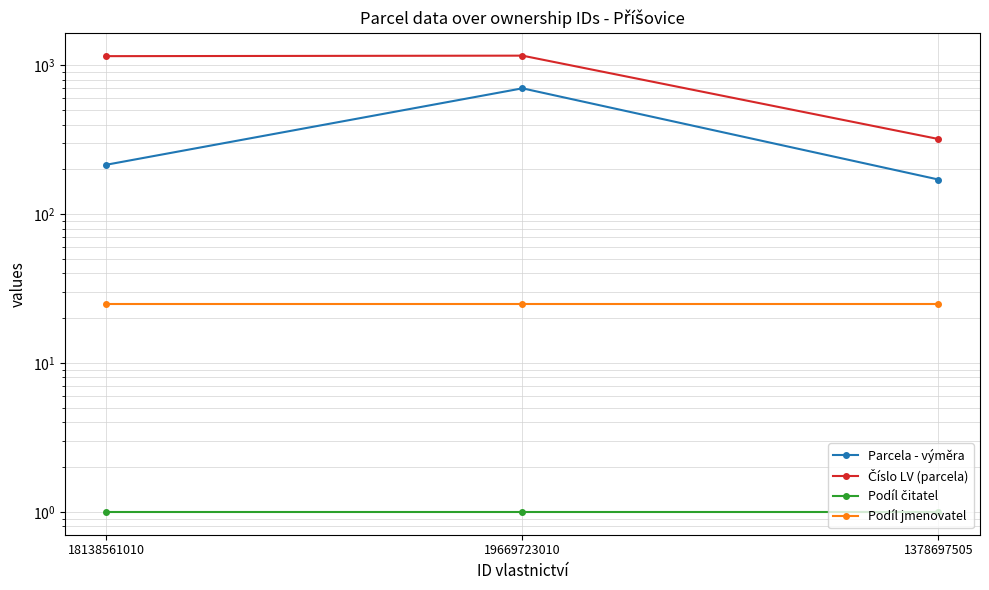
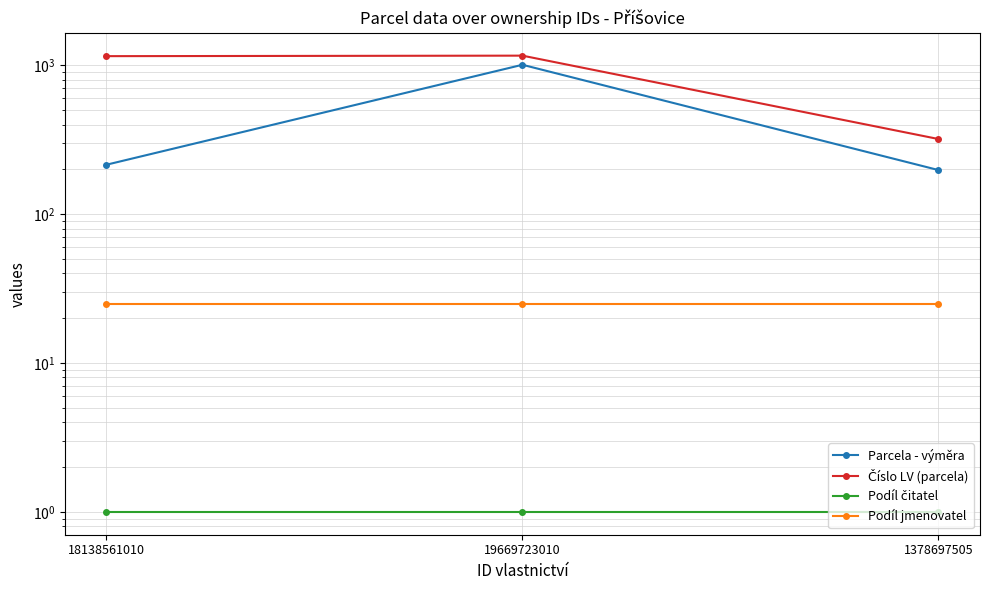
  {
    "Parcela - výměra": {
      "18138561010": 220,
-     "19669723010": 700,
-     "1378697505": 170
+     "19669723010": 1000,
+     "1378697505": 200
    },
    "Číslo LV (parcela)": {
      "18138561010": 1200,
      "19669723010": 1200,
      "1378697505": 320
    },
    "Podíl čitatel": {
      "18138561010": 1,
      "19669723010": 1
    },
    "Podíl jmenovatel": {
      "18138561010": 25,
      "19669723010": 25,
      "1378697505": 25
    }
  }
